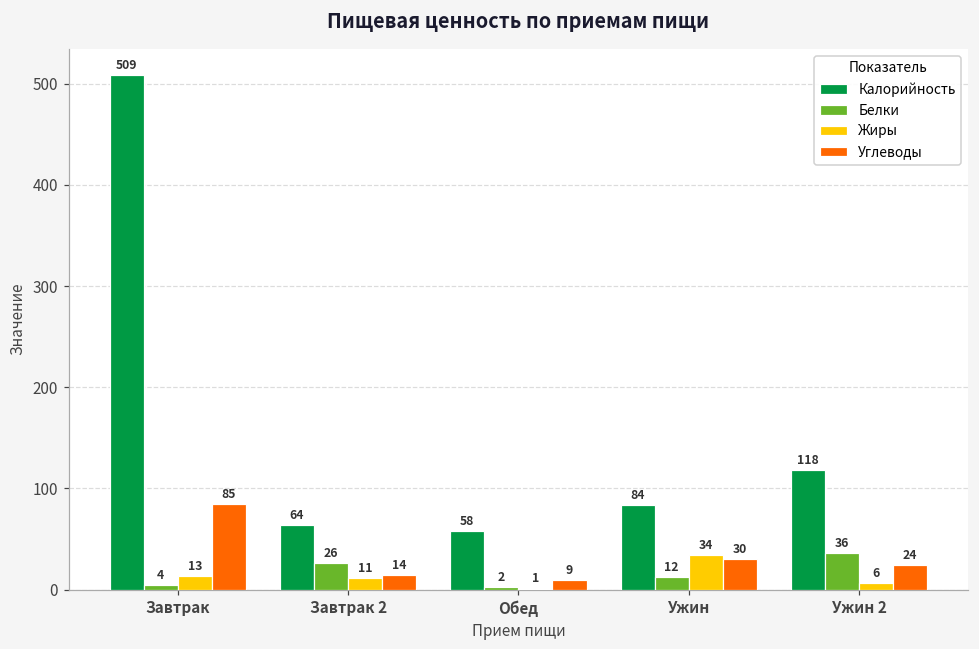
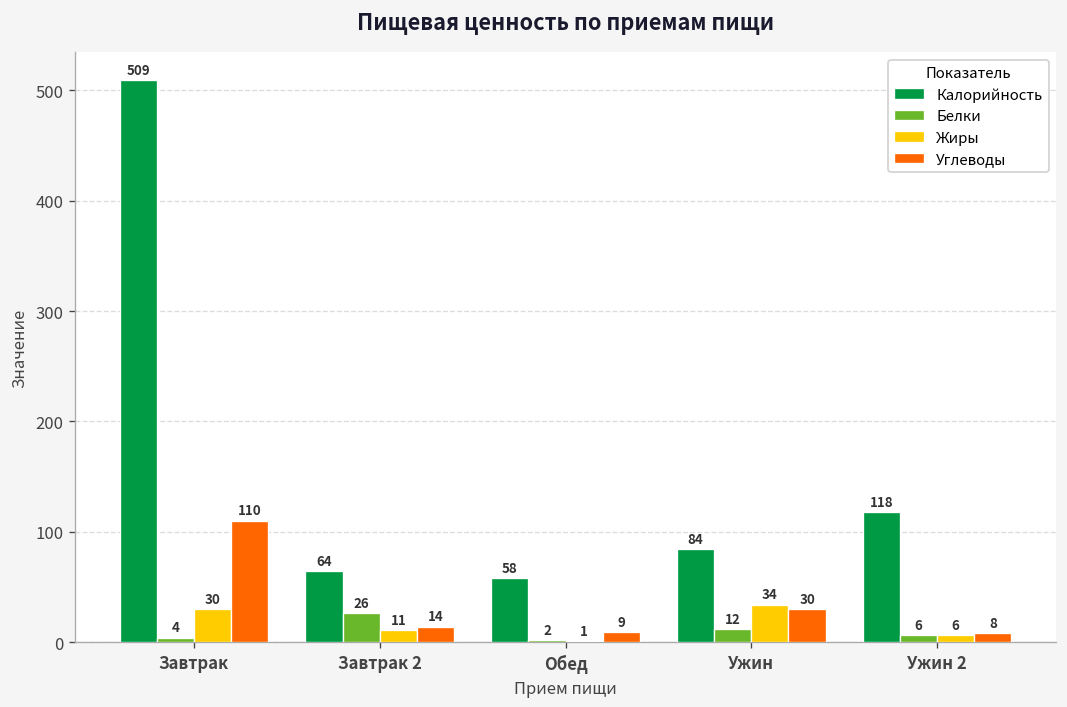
  {
    "Калорийность": {
      "Завтрак": 509,
      "Завтрак 2": 64,
      "Обед": 58,
      "Ужин": 84,
      "Ужин 2": 118
    },
    "Белки": {
      "Завтрак": 4,
      "Завтрак 2": 26,
      "Обед": 2,
      "Ужин": 12,
-     "Ужин 2": 36
+     "Ужин 2": 6
    },
    "Жиры": {
-     "Завтрак": 13,
+     "Завтрак": 30,
      "Завтрак 2": 11,
      "Обед": 1,
      "Ужин": 34,
      "Ужин 2": 6
    },
    "Углеводы": {
-     "Завтрак": 85,
+     "Завтрак": 110,
      "Завтрак 2": 14,
      "Обед": 9,
      "Ужин": 30,
-     "Ужин 2": 24
+     "Ужин 2": 8
    }
  }
